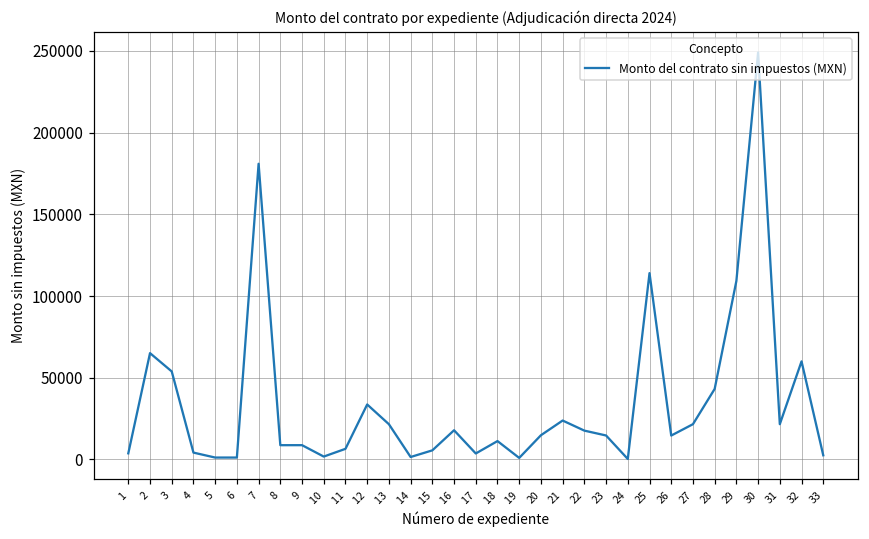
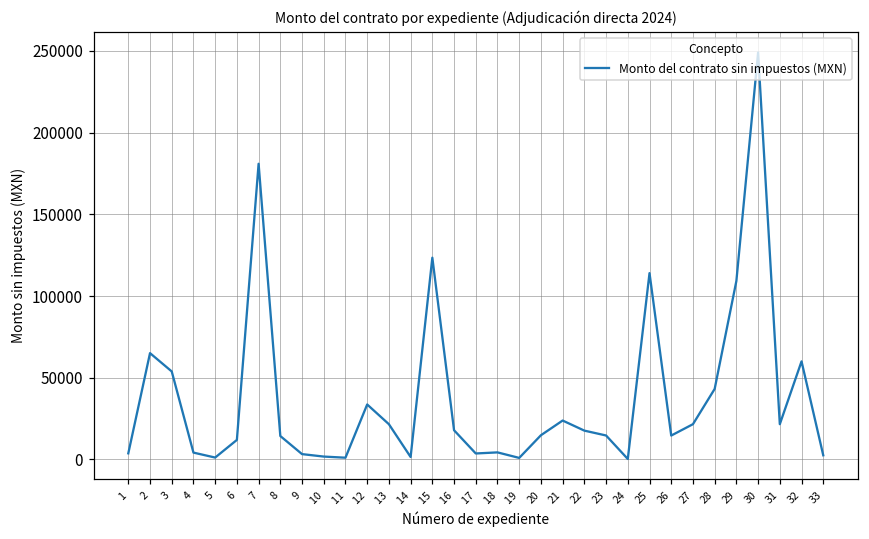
  {
    "1": 4000,
    "2": 65000,
    "3": 54000,
    "4": 4000,
    "5": 1000,
-   "6": 1000,
+   "6": 12000,
    "7": 181000,
-   "8": 9000,
-   "9": 9000,
+   "8": 14000,
+   "9": 3000,
    "10": 2000,
-   "11": 6000,
+   "11": 1000,
    "12": 34000,
    "13": 22000,
    "14": 1000,
-   "15": 6000,
+   "15": 123000,
    "16": 18000,
    "17": 4000,
-   "18": 11000,
+   "18": 4000,
    "19": 1000,
    "20": 15000,
    "21": 24000,
    "22": 18000,
    "23": 15000,
    "24": 0,
    "25": 114000,
    "26": 15000,
    "27": 22000,
    "28": 43000,
    "29": 109000,
    "31": 22000,
    "32": 60000,
    "33": 3000
  }
